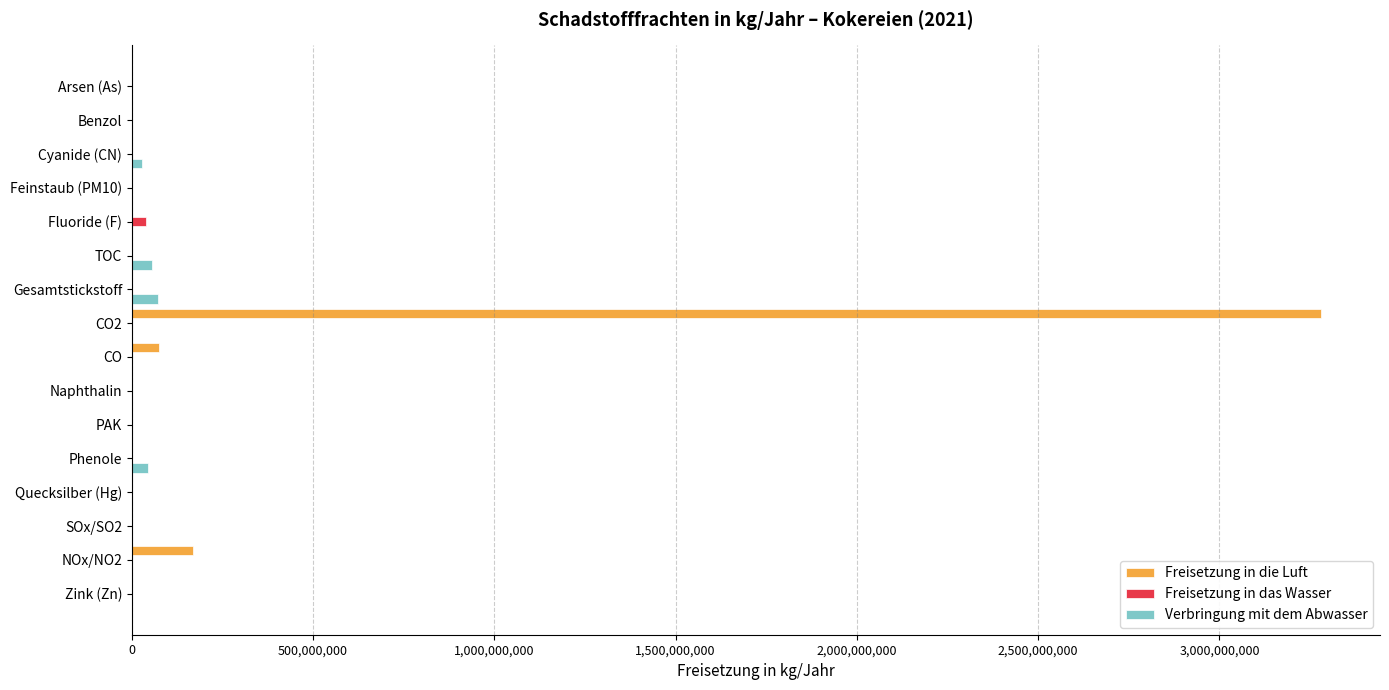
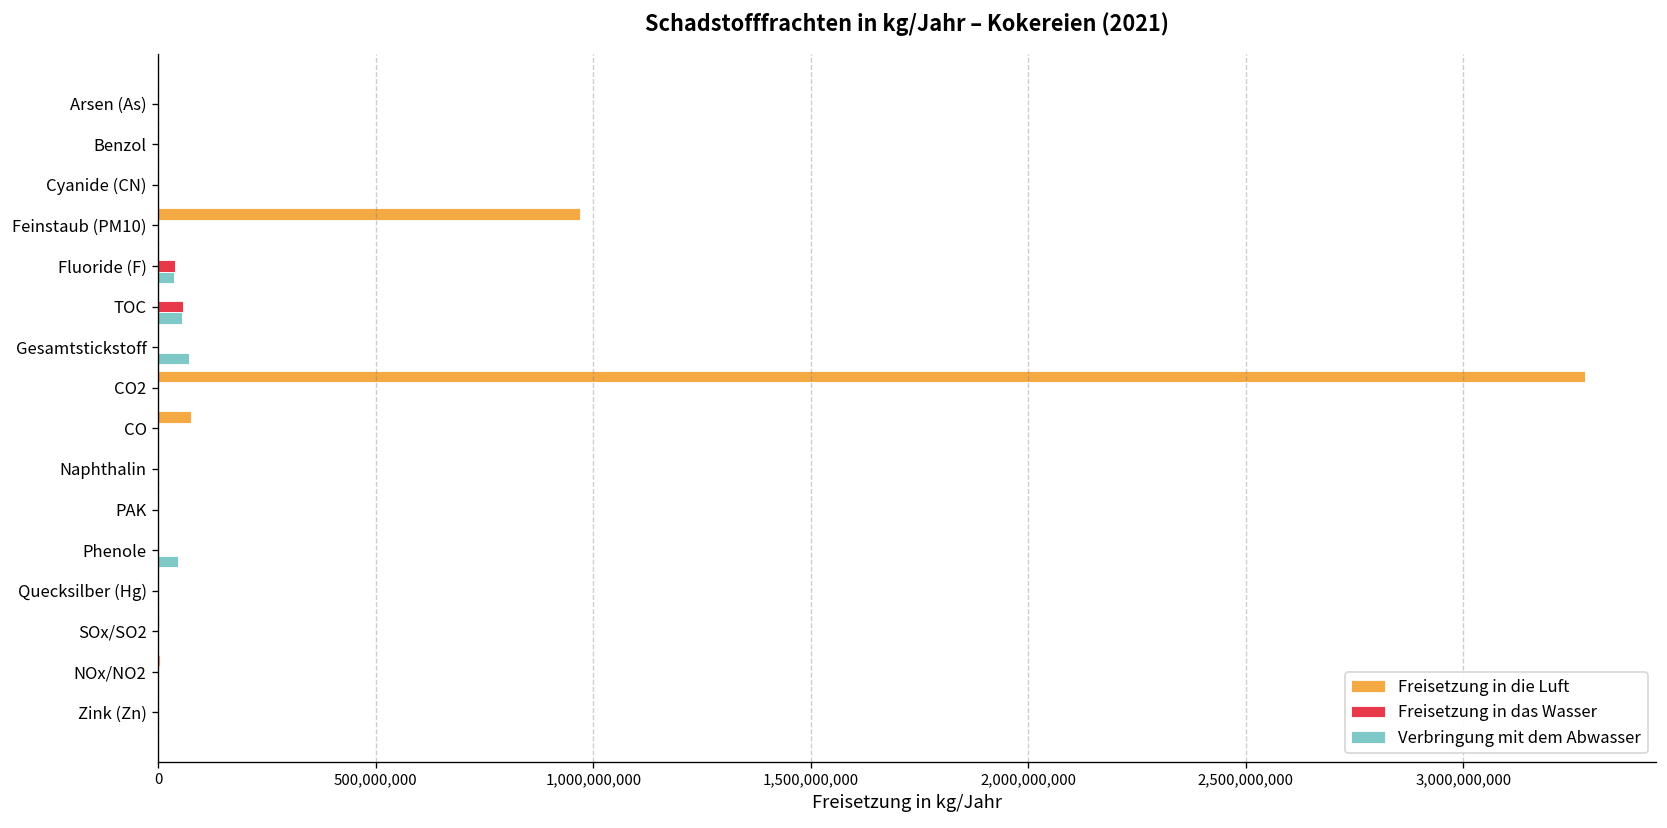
  {
    "Freisetzung in die Luft": {
      "Arsen (As)": "0",
      "Cyanide (CN)": "0",
-     "Feinstaub (PM10)": "0",
+     "Feinstaub (PM10)": "970,000,000",
      "Fluoride (F)": "0",
      "TOC": "0",
      "Gesamtstickstoff": "0",
      "CO2": "3,280,000,000",
      "CO": "80,000,000",
      "PAK": "0",
      "Phenole": "0",
      "Quecksilber (Hg)": "0",
-     "NOx/NO2": "170,000,000",
+     "NOx/NO2": "0",
      "Zink (Zn)": "0"
    },
    "Freisetzung in das Wasser": {
      "Arsen (As)": "0",
      "Benzol": "0",
      "Feinstaub (PM10)": "0",
      "Fluoride (F)": "40,000,000",
-     "TOC": "0",
+     "TOC": "60,000,000",
      "Gesamtstickstoff": "0",
      "CO2": "0",
      "CO": "0",
      "Naphthalin": "0",
      "PAK": "0",
      "Quecksilber (Hg)": "0",
      "SOx/SO2": "0",
      "NOx/NO2": "0",
      "Zink (Zn)": "0"
    },
    "Verbringung mit dem Abwasser": {
      "Benzol": "0",
-     "Cyanide (CN)": "30,000,000",
+     "Cyanide (CN)": "0",
      "Feinstaub (PM10)": "0",
-     "Fluoride (F)": "0",
+     "Fluoride (F)": "40,000,000",
      "TOC": "60,000,000",
      "Gesamtstickstoff": "70,000,000",
      "CO2": "0",
      "CO": "0",
      "Naphthalin": "0",
      "Phenole": "40,000,000",
      "SOx/SO2": "0",
      "NOx/NO2": "0"
    }
  }
